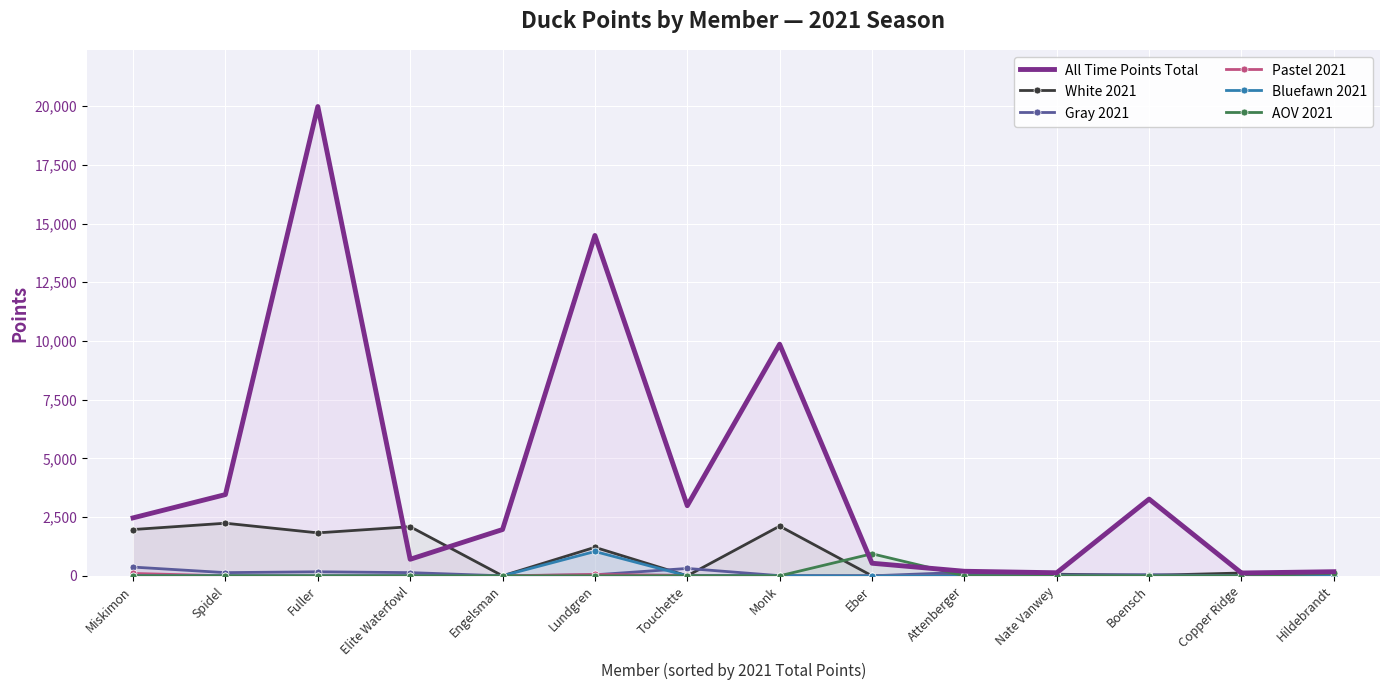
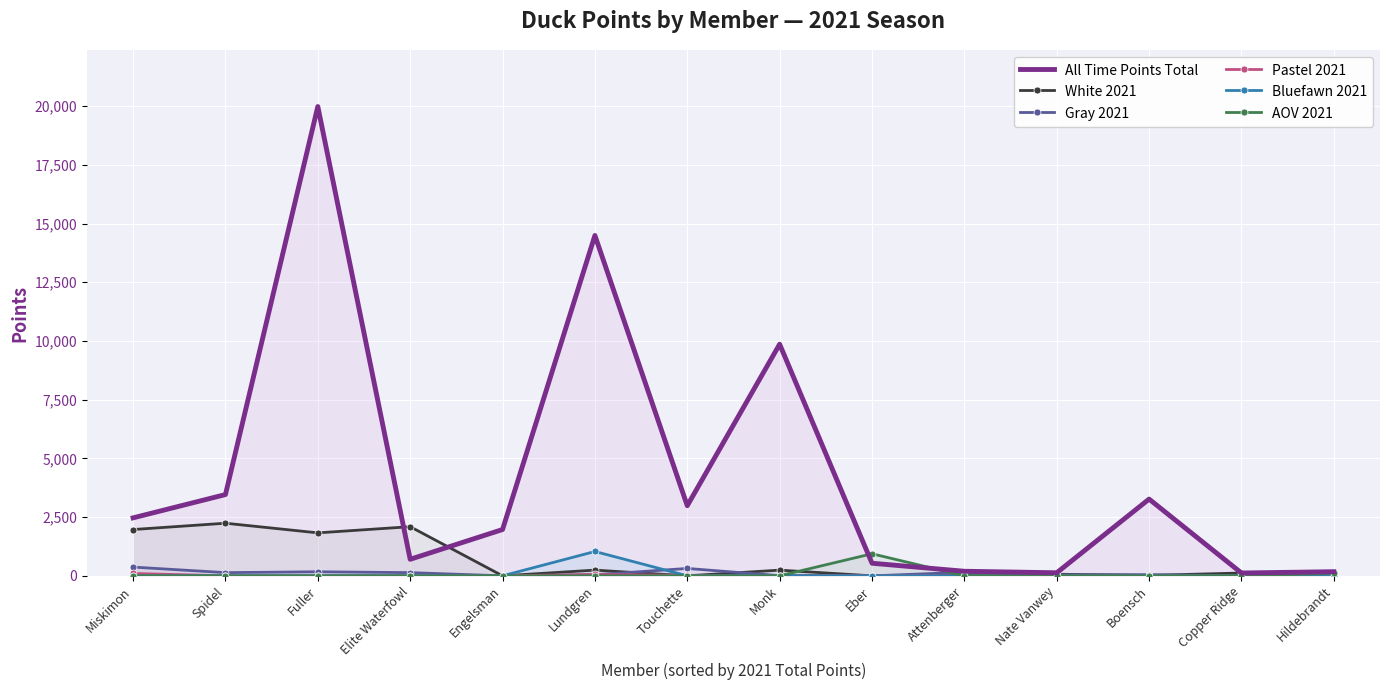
  {
    "White 2021": {
      "Miskimon": "2,000",
      "Spidel": "2,200",
      "Fuller": "1,800",
      "Elite Waterfowl": "2,100",
-     "Lundgren": "1,200",
-     "Monk": "2,100"
+     "Lundgren": "200",
+     "Monk": "200"
    },
    "Bluefawn 2021": {
      "Lundgren": "1,000"
    },
    "AOV 2021": {
      "Eber": "900"
    }
  }
